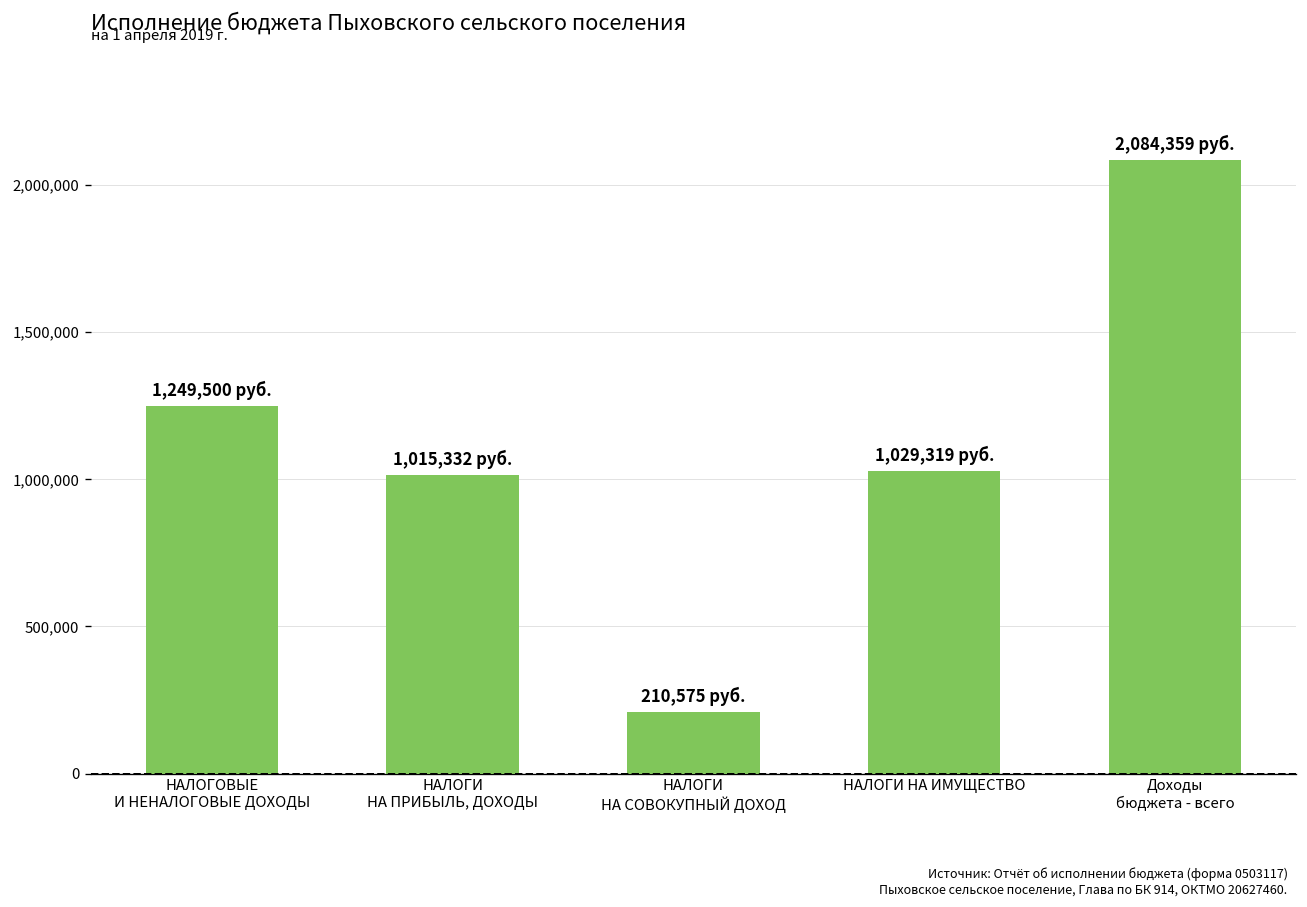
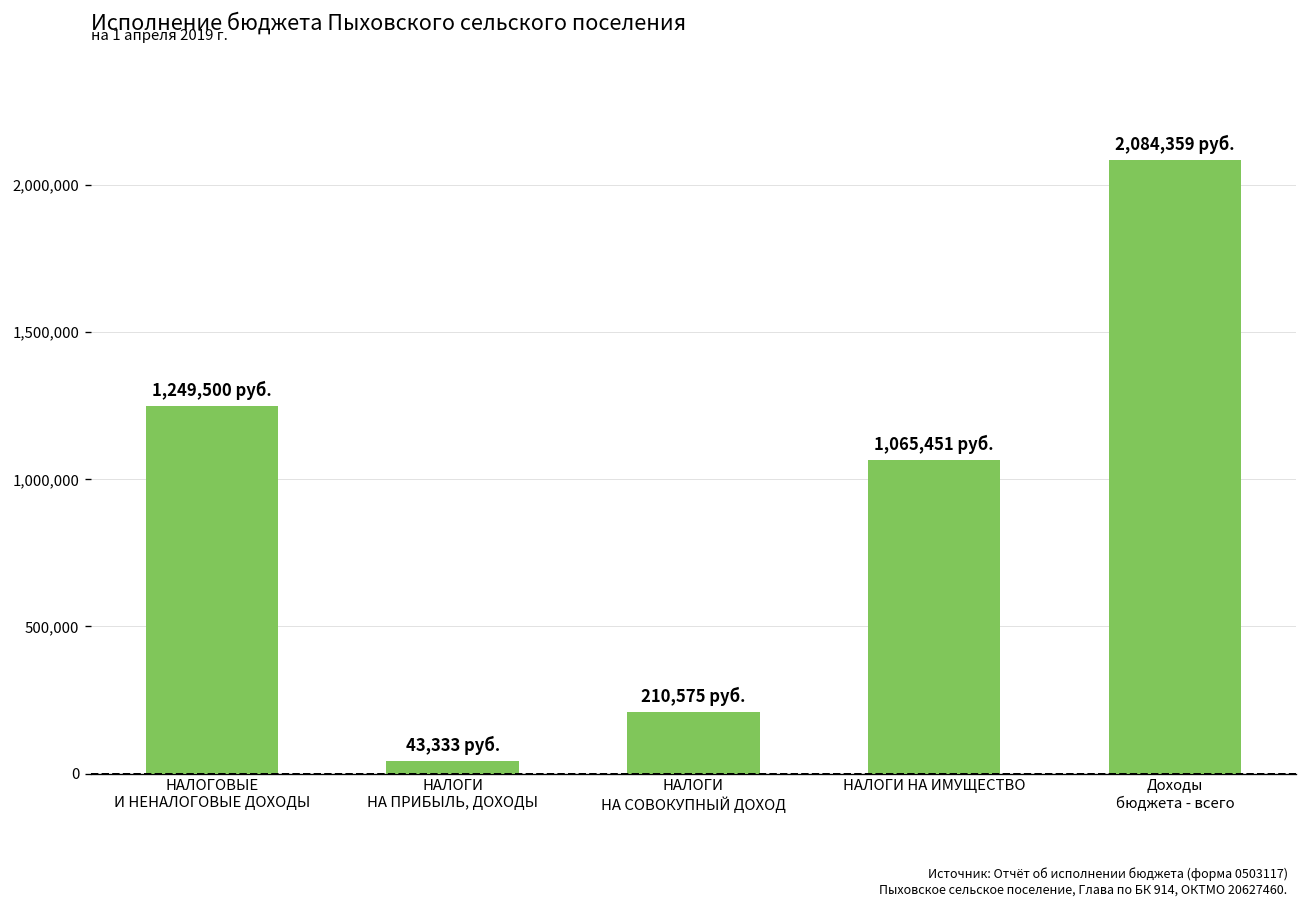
  {
    "НАЛОГОВЫЕ И НЕНАЛОГОВЫЕ ДОХОДЫ": "1,249,500",
-   "НАЛОГИ НА ПРИБЫЛЬ, ДОХОДЫ": "1,015,332",
+   "НАЛОГИ НА ПРИБЫЛЬ, ДОХОДЫ": "43,333",
    "НАЛОГИ НА СОВОКУПНЫЙ ДОХОД": "210,575",
-   "НАЛОГИ НА ИМУЩЕСТВО": "1,029,319",
+   "НАЛОГИ НА ИМУЩЕСТВО": "1,065,451",
    "Доходы бюджета - всего": "2,084,359"
  }
